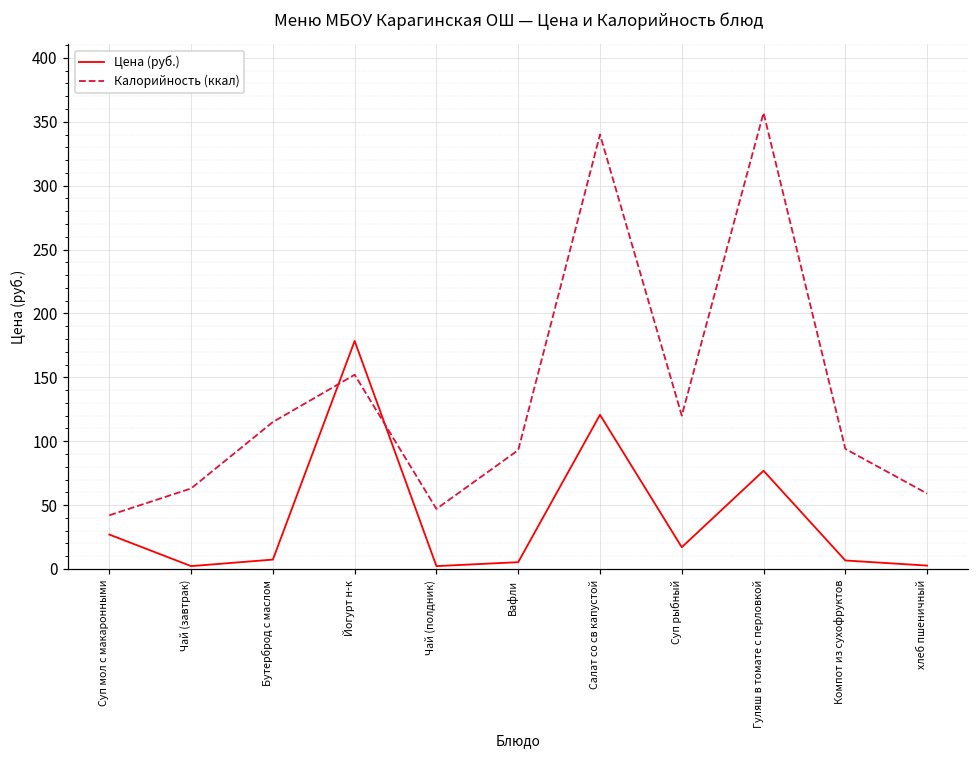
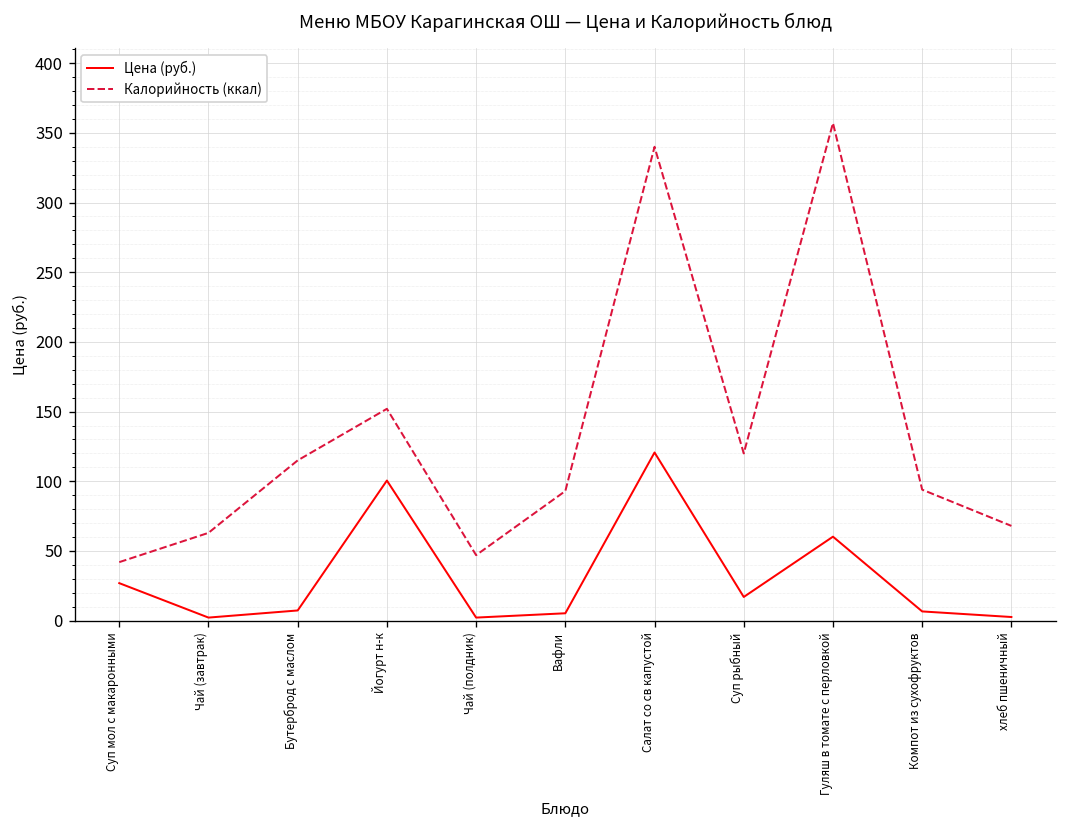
  {
    "Цена (руб.)": {
      "Суп мол с макаронными": 27,
      "Чай (завтрак)": 2,
      "Бутерброд с маслом": 7,
-     "Йогурт н-к": 178,
+     "Йогурт н-к": 101,
      "Чай (полдник)": 2,
      "Вафли": 5,
      "Салат со св капустой": 121,
      "Суп рыбный": 17,
-     "Гуляш в томате с перловкой": 77,
+     "Гуляш в томате с перловкой": 60,
      "Компот из сухофруктов": 7,
      "хлеб пшеничный": 3
    },
    "Калорийность (ккал)": {
      "Суп мол с макаронными": 42,
      "Чай (завтрак)": 63,
      "Бутерброд с маслом": 115,
      "Йогурт н-к": 152,
      "Чай (полдник)": 47,
      "Вафли": 93,
      "Салат со св капустой": 340,
      "Суп рыбный": 120,
      "Гуляш в томате с перловкой": 357,
      "Компот из сухофруктов": 94,
-     "хлеб пшеничный": 59
+     "хлеб пшеничный": 68
    }
  }
